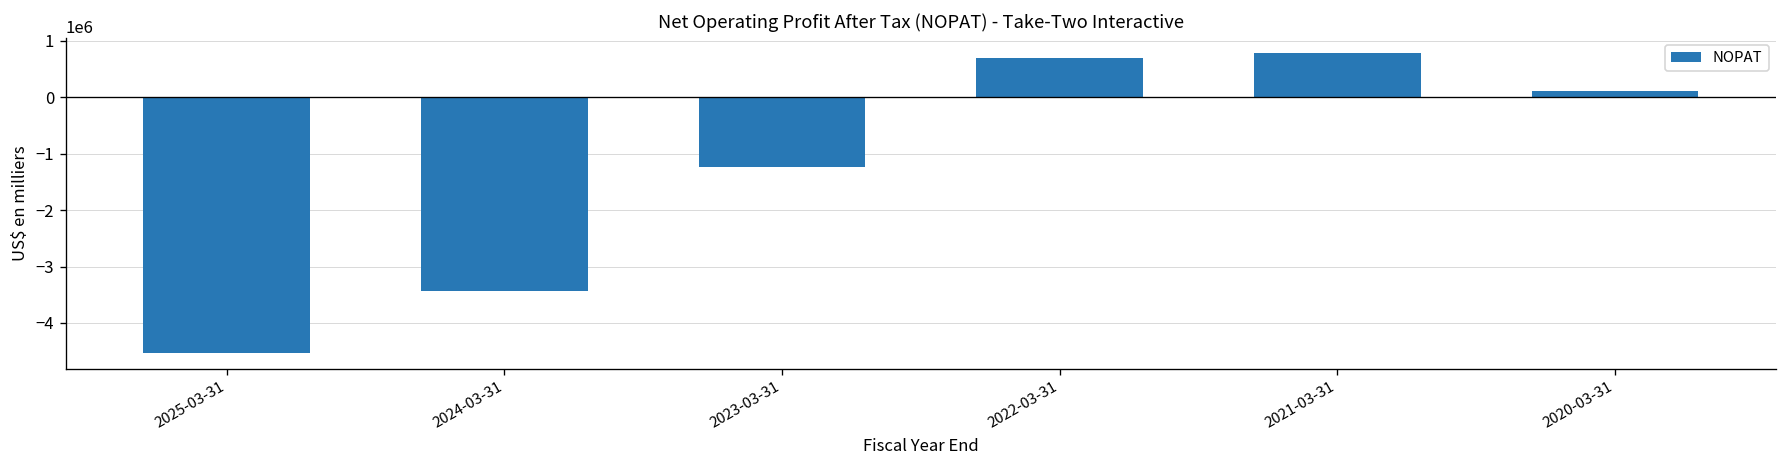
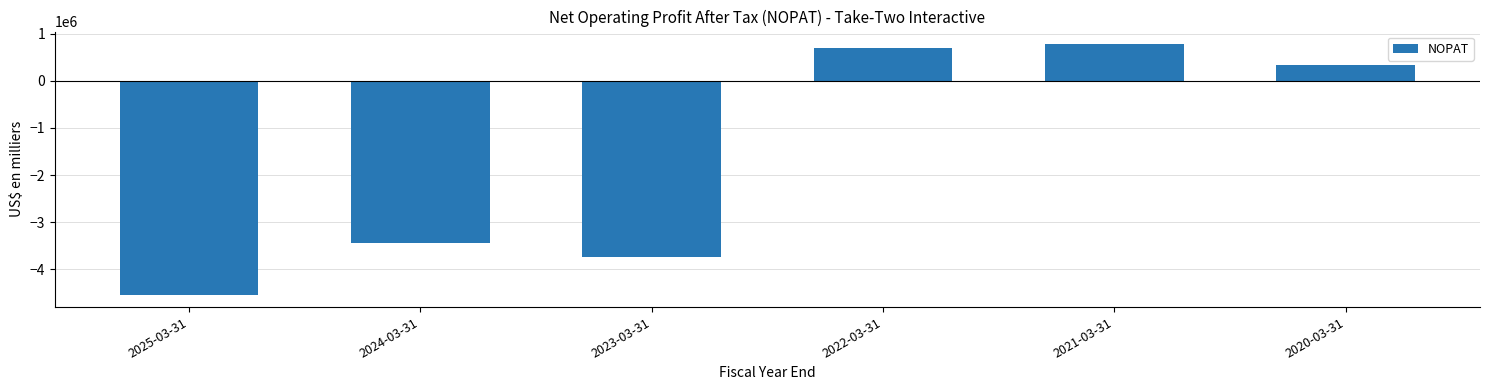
  {
    "2025-03-31": -4500000,
    "2024-03-31": -3400000,
-   "2023-03-31": -1200000,
+   "2023-03-31": -3700000,
    "2022-03-31": 700000,
    "2021-03-31": 800000,
-   "2020-03-31": 100000
+   "2020-03-31": 300000
  }
